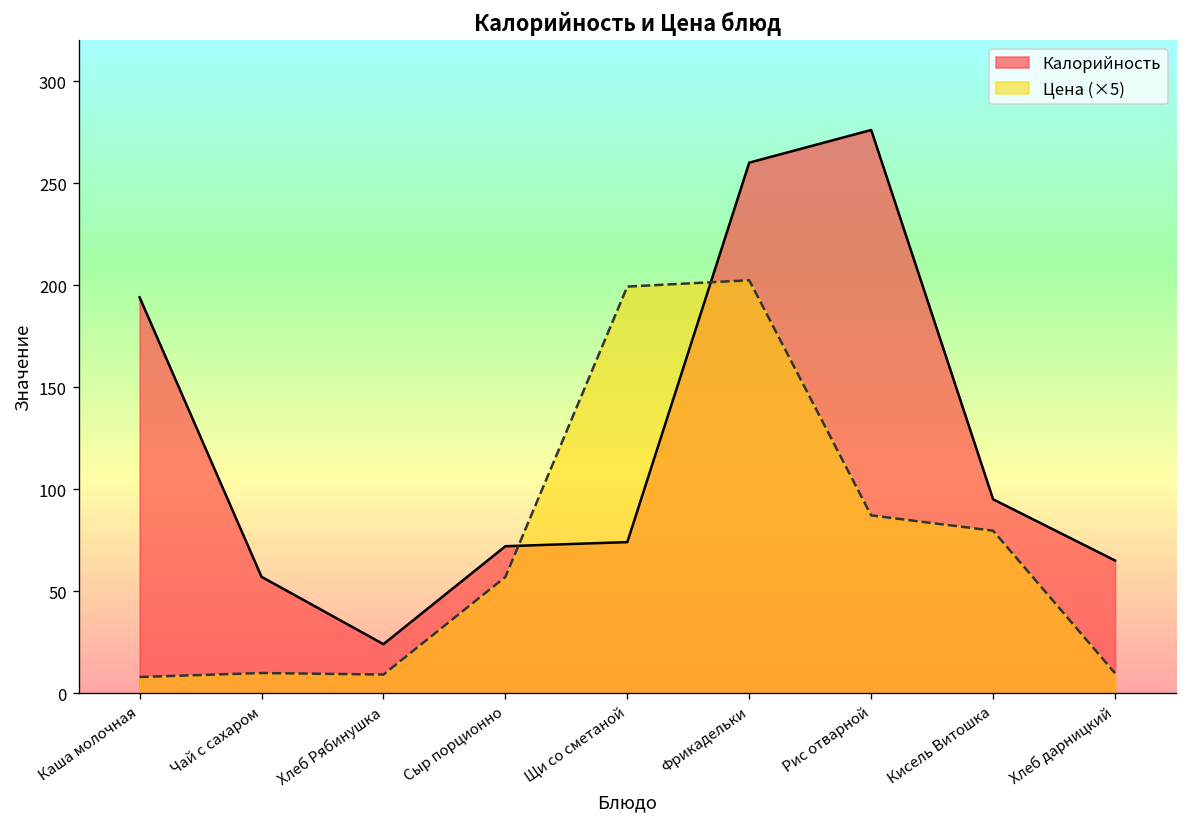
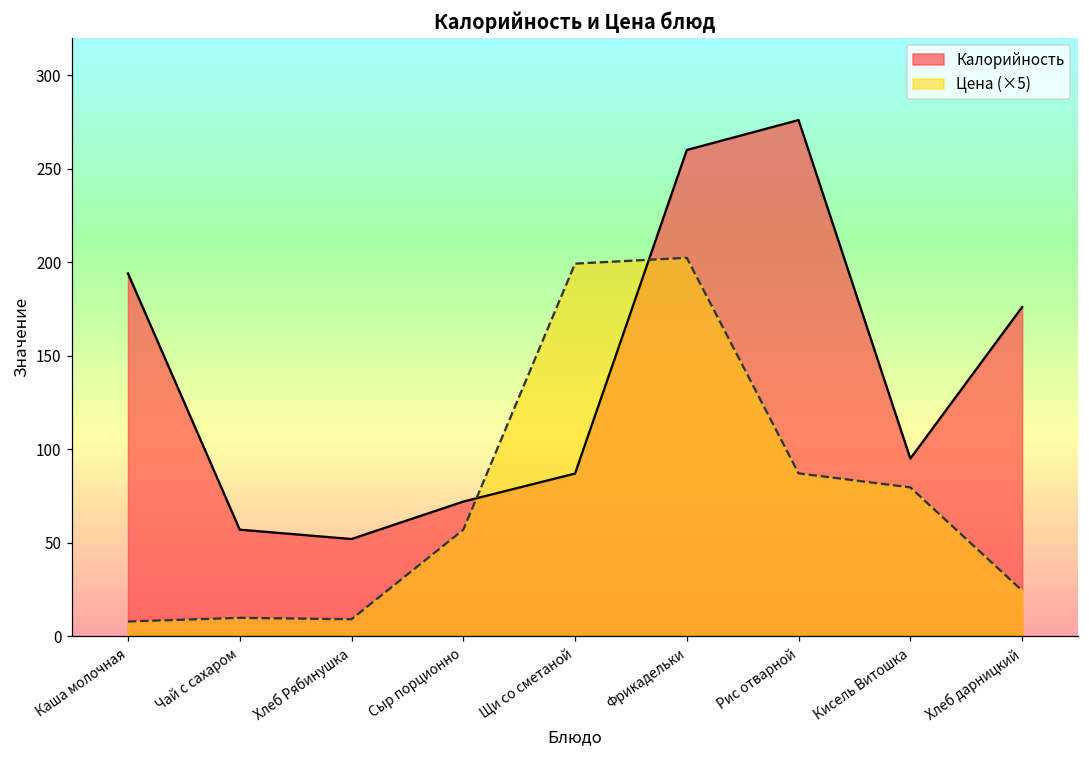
  {
    "Калорийность": {
      "Каша молочная": 194,
      "Чай с сахаром": 57,
-     "Хлеб Рябинушка": 24,
+     "Хлеб Рябинушка": 52,
      "Сыр порционно": 72,
-     "Щи со сметаной": 74,
+     "Щи со сметаной": 87,
      "Фрикадельки": 260,
      "Рис отварной": 276,
      "Кисель Витошка": 95,
-     "Хлеб дарницкий": 65
+     "Хлеб дарницкий": 176
    },
    "Цена (×5)": {
      "Каша молочная": 8,
      "Чай с сахаром": 10,
      "Хлеб Рябинушка": 9,
      "Сыр порционно": 57,
      "Щи со сметаной": 199,
      "Фрикадельки": 202,
      "Рис отварной": 87,
      "Кисель Витошка": 80,
-     "Хлеб дарницкий": 10
+     "Хлеб дарницкий": 24
    }
  }
